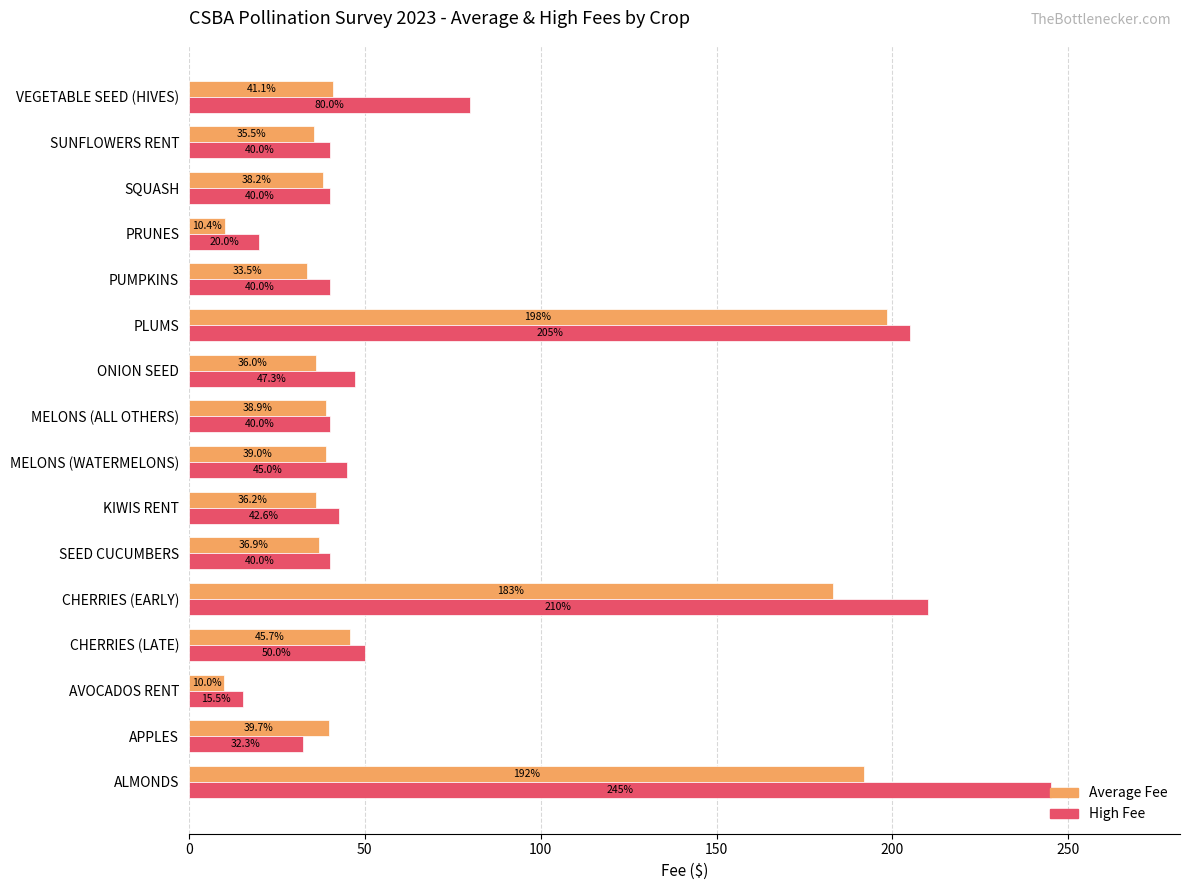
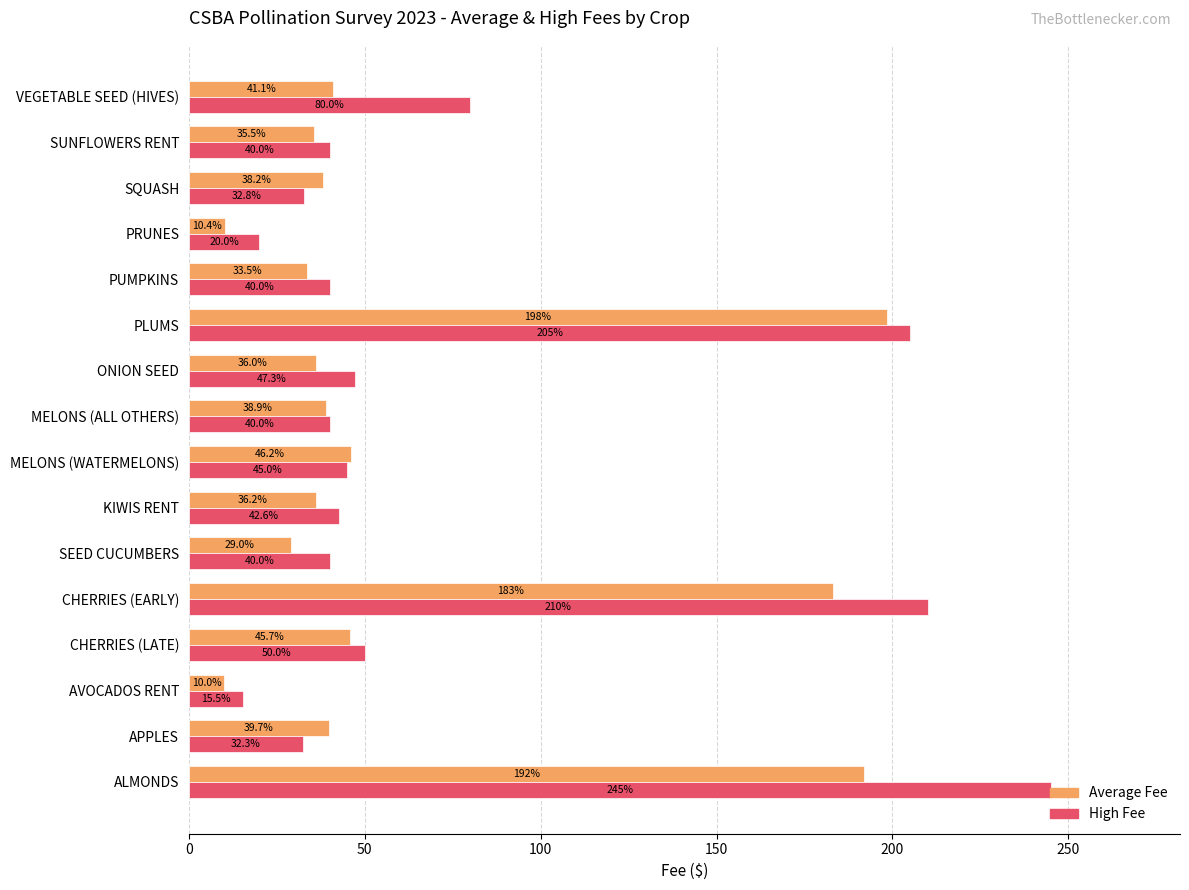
  {
    "Average Fee": {
      "VEGETABLE SEED (HIVES)": "41.1%",
      "SUNFLOWERS RENT": "35.5%",
      "SQUASH": "38.2%",
      "PRUNES": "10.4%",
      "PUMPKINS": "33.5%",
      "PLUMS": "198%",
      "ONION SEED": "36.0%",
      "MELONS (ALL OTHERS)": "38.9%",
-     "MELONS (WATERMELONS)": "39.0%",
+     "MELONS (WATERMELONS)": "46.2%",
      "KIWIS RENT": "36.2%",
-     "SEED CUCUMBERS": "36.9%",
+     "SEED CUCUMBERS": "29.0%",
      "CHERRIES (EARLY)": "183%",
      "CHERRIES (LATE)": "45.7%",
      "AVOCADOS RENT": "10.0%",
      "APPLES": "39.7%",
      "ALMONDS": "192%"
    },
    "High Fee": {
      "VEGETABLE SEED (HIVES)": "80.0%",
      "SUNFLOWERS RENT": "40.0%",
-     "SQUASH": "40.0%",
+     "SQUASH": "32.8%",
      "PRUNES": "20.0%",
      "PUMPKINS": "40.0%",
      "PLUMS": "205%",
      "ONION SEED": "47.3%",
      "MELONS (ALL OTHERS)": "40.0%",
      "MELONS (WATERMELONS)": "45.0%",
      "KIWIS RENT": "42.6%",
      "SEED CUCUMBERS": "40.0%",
      "CHERRIES (EARLY)": "210%",
      "CHERRIES (LATE)": "50.0%",
      "AVOCADOS RENT": "15.5%",
      "APPLES": "32.3%",
      "ALMONDS": "245%"
    }
  }
